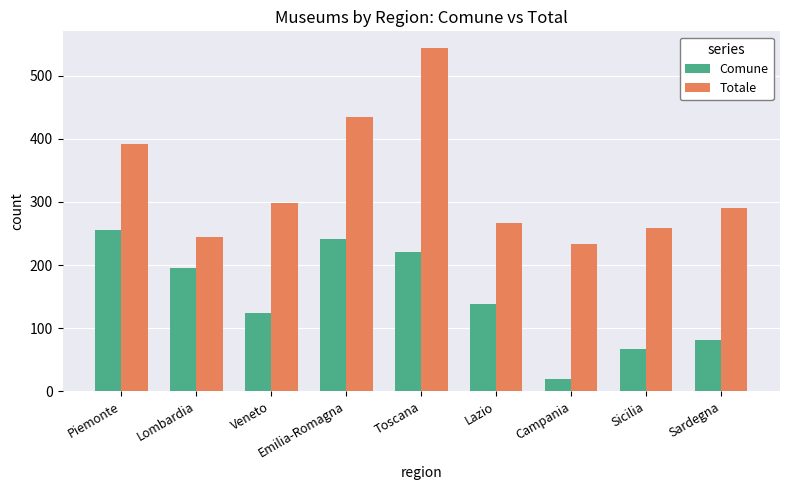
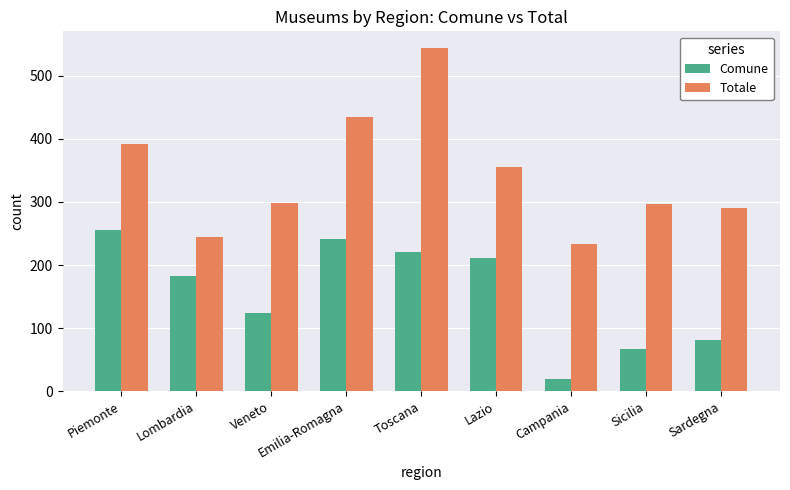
  {
    "Comune": {
      "Piemonte": 260,
-     "Lombardia": 200,
+     "Lombardia": 180,
      "Veneto": 120,
      "Emilia-Romagna": 240,
      "Toscana": 220,
-     "Lazio": 140,
+     "Lazio": 210,
      "Campania": 20,
      "Sicilia": 70,
      "Sardegna": 80
    },
    "Totale": {
      "Piemonte": 390,
      "Lombardia": 250,
      "Veneto": 300,
      "Emilia-Romagna": 430,
      "Toscana": 540,
-     "Lazio": 270,
+     "Lazio": 360,
      "Campania": 230,
-     "Sicilia": 260,
+     "Sicilia": 300,
      "Sardegna": 290
    }
  }
